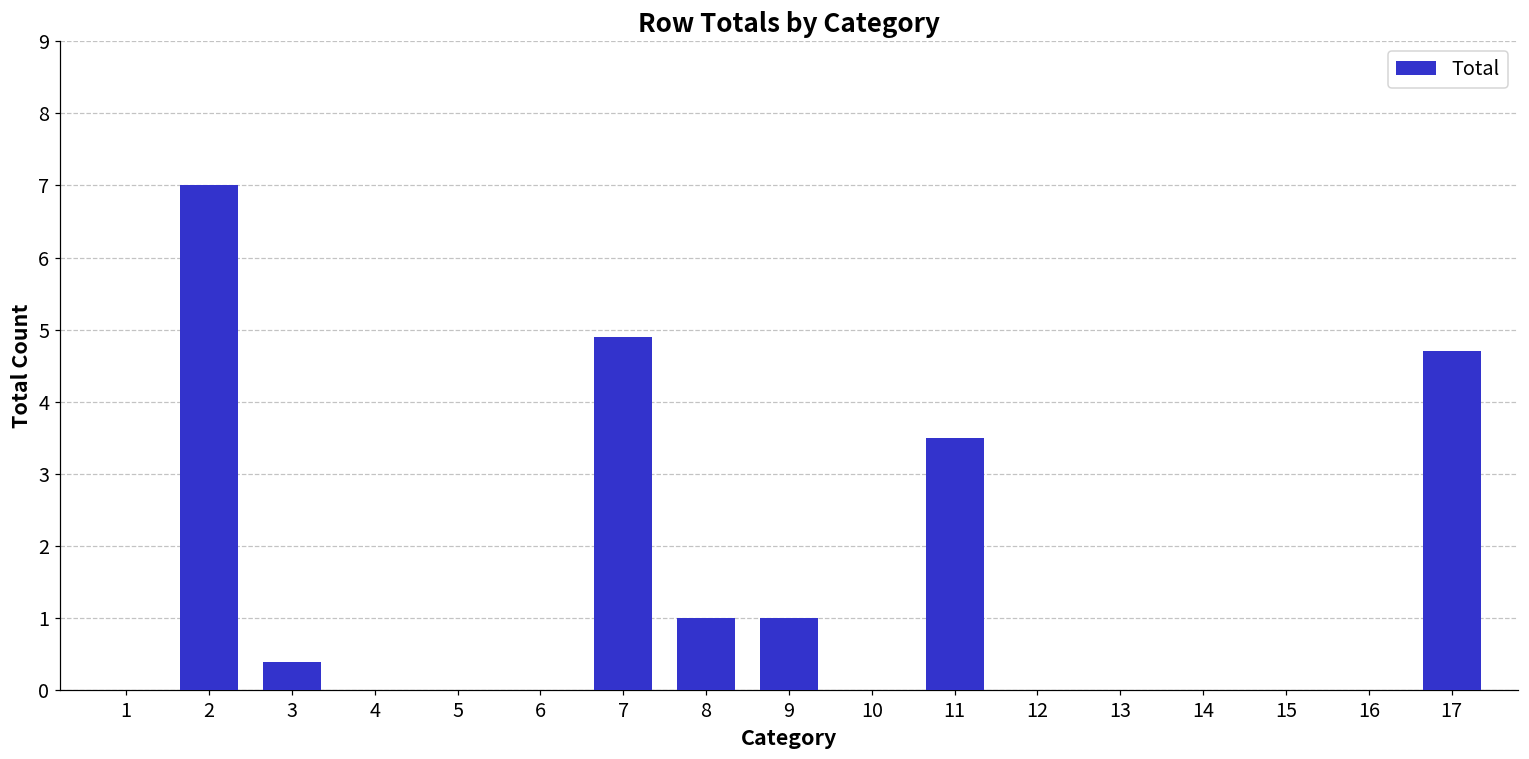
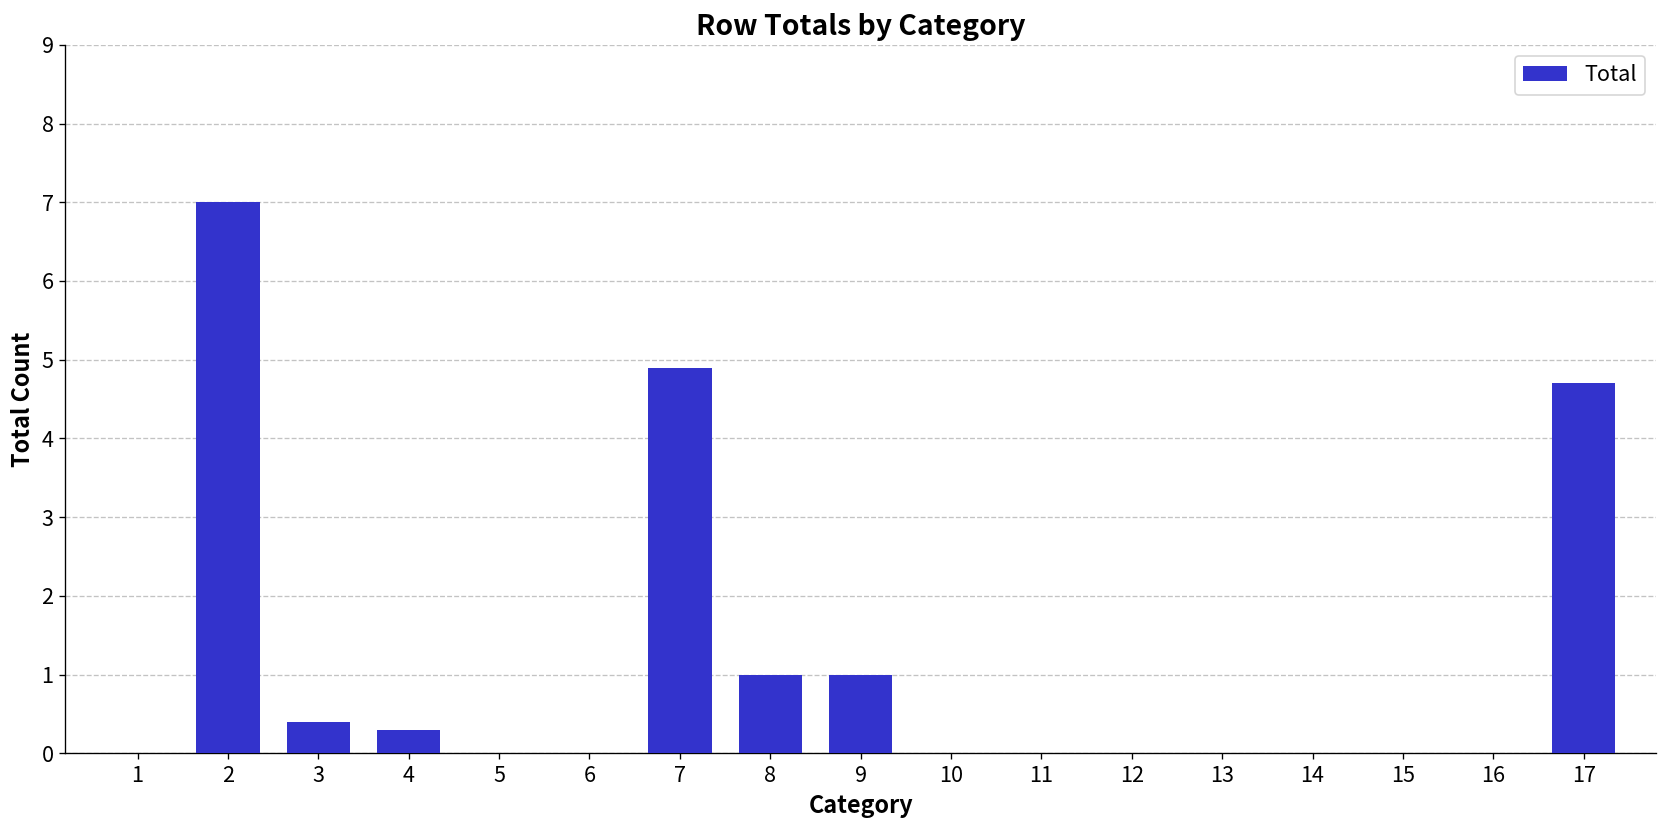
  {
    "1": 0.0,
    "2": 7.0,
    "3": 0.4,
-   "4": 0.0,
+   "4": 0.3,
    "5": 0.0,
    "6": 0.0,
    "7": 4.9,
    "8": 1.0,
    "9": 1.0,
    "10": 0.0,
-   "11": 3.5,
+   "11": 0.0,
    "12": 0.0,
    "13": 0.0,
    "14": 0.0,
    "15": 0.0,
    "16": 0.0,
    "17": 4.7
  }
